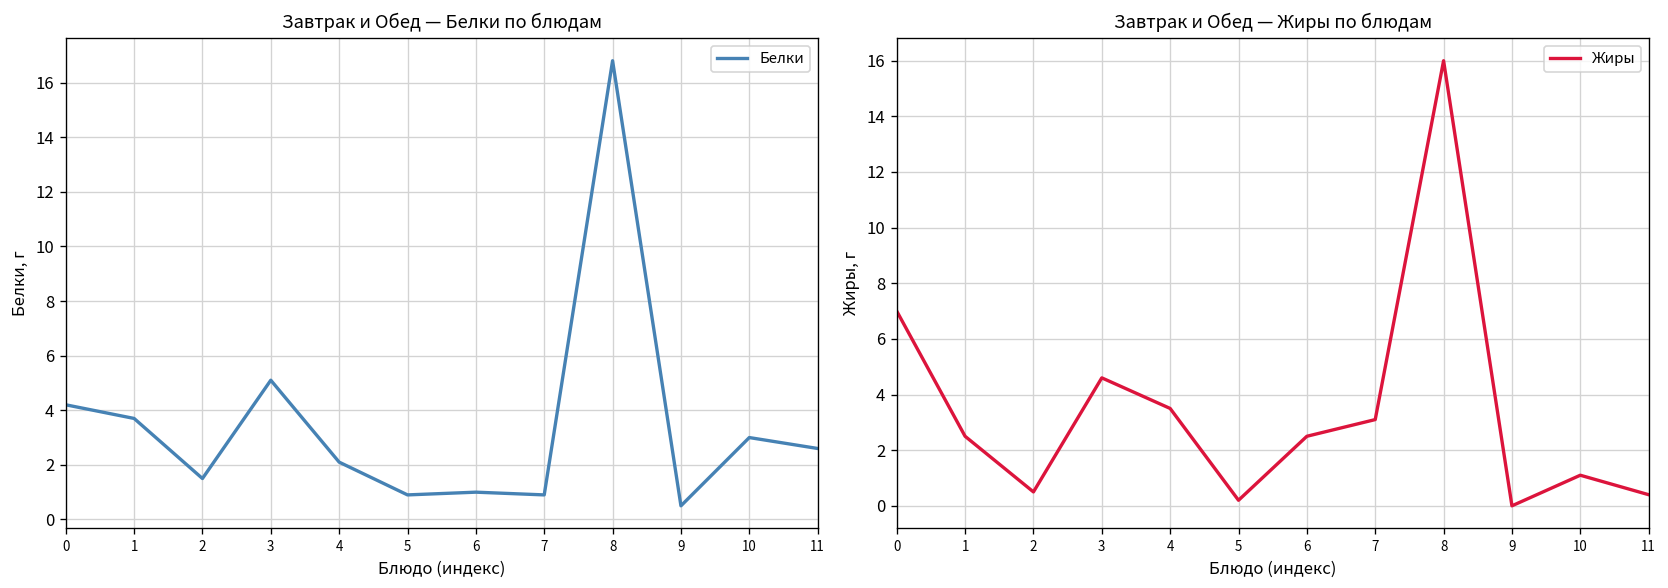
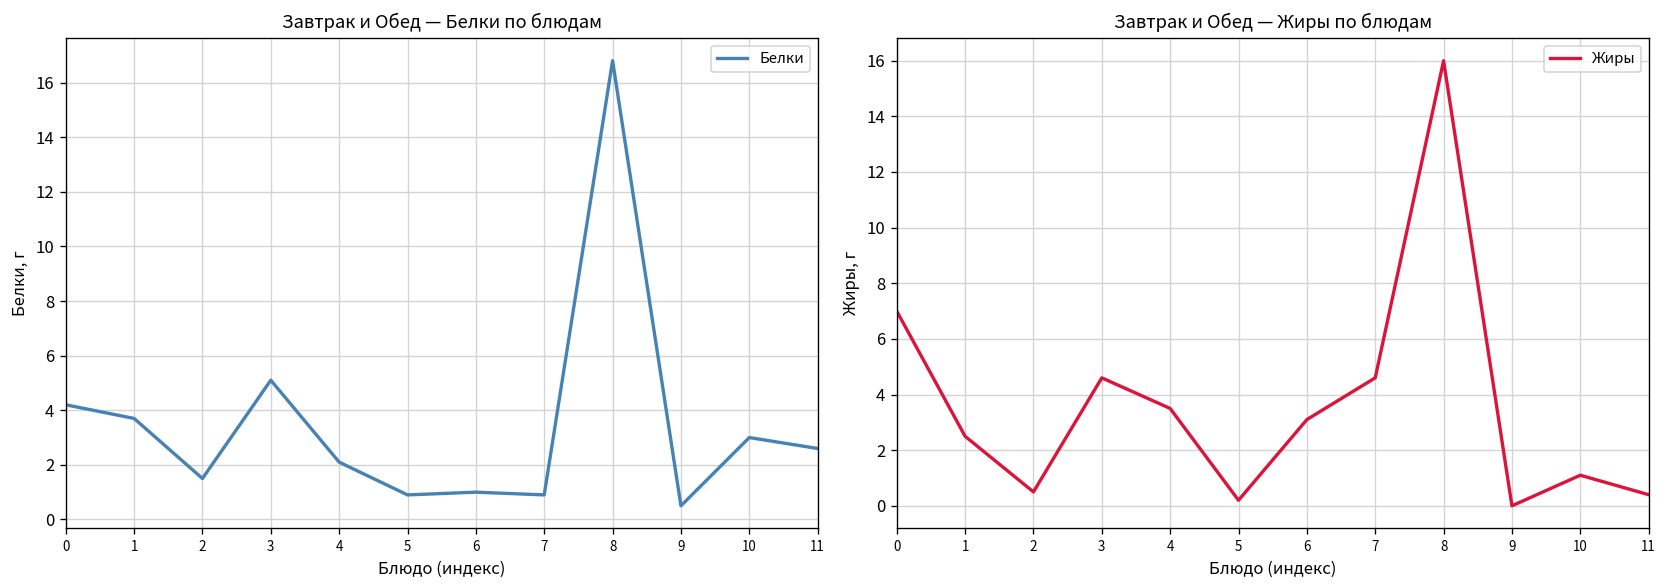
  {
    "Завтрак и Обед — Белки по блюдам": {
      "0": 4.2,
      "1": 3.7,
      "2": 1.5,
      "3": 5.1,
      "4": 2.1,
      "5": 0.9,
      "6": 1.0,
      "7": 0.9,
      "8": 16.8,
      "9": 0.5,
      "10": 3.0,
      "11": 2.6
    },
    "Завтрак и Обед — Жиры по блюдам": {
      "0": 7.0,
      "1": 2.5,
      "2": 0.5,
      "3": 4.6,
      "4": 3.5,
      "5": 0.2,
-     "6": 2.5,
-     "7": 3.1,
+     "6": 3.1,
+     "7": 4.6,
      "8": 16.0,
      "9": 0.0,
      "10": 1.1,
      "11": 0.4
    }
  }
